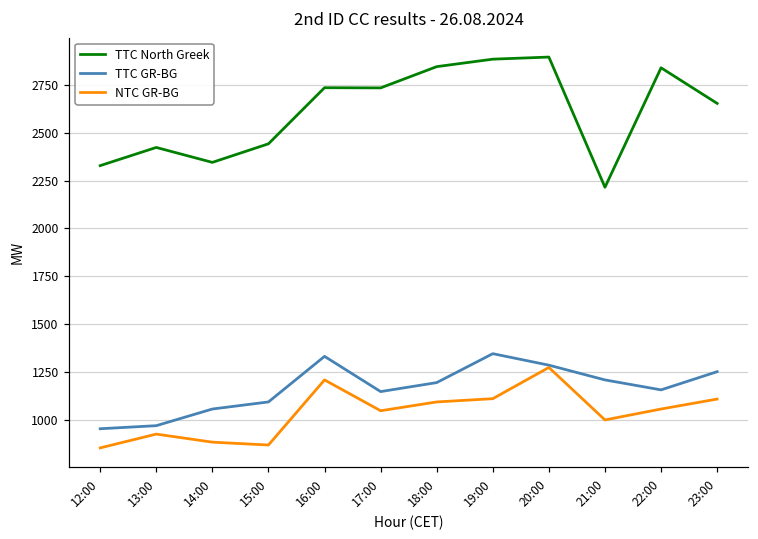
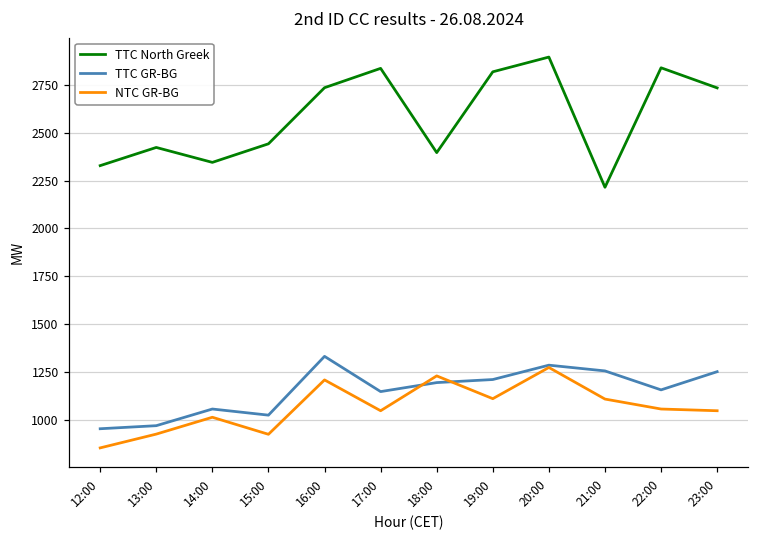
  {
    "TTC North Greek": {
      "12:00": 2330,
      "13:00": 2420,
      "14:00": 2350,
      "15:00": 2440,
      "16:00": 2740,
-     "17:00": 2730,
-     "18:00": 2850,
-     "19:00": 2880,
+     "17:00": 2840,
+     "18:00": 2400,
+     "19:00": 2820,
      "20:00": 2900,
      "21:00": 2220,
      "22:00": 2840,
-     "23:00": 2650
+     "23:00": 2730
    },
    "TTC GR-BG": {
      "12:00": 950,
      "13:00": 970,
      "14:00": 1060,
-     "15:00": 1090,
+     "15:00": 1030,
      "16:00": 1330,
      "17:00": 1150,
      "18:00": 1200,
-     "19:00": 1350,
-     "21:00": 1210,
+     "19:00": 1210,
+     "21:00": 1260,
      "22:00": 1160,
      "23:00": 1250
    },
    "NTC GR-BG": {
      "12:00": 850,
      "13:00": 930,
-     "14:00": 880,
-     "15:00": 870,
+     "14:00": 1010,
+     "15:00": 930,
      "16:00": 1210,
      "17:00": 1050,
-     "18:00": 1090,
+     "18:00": 1230,
      "19:00": 1110,
-     "21:00": 1000,
+     "21:00": 1110,
      "22:00": 1060,
-     "23:00": 1110
+     "23:00": 1050
    }
  }
